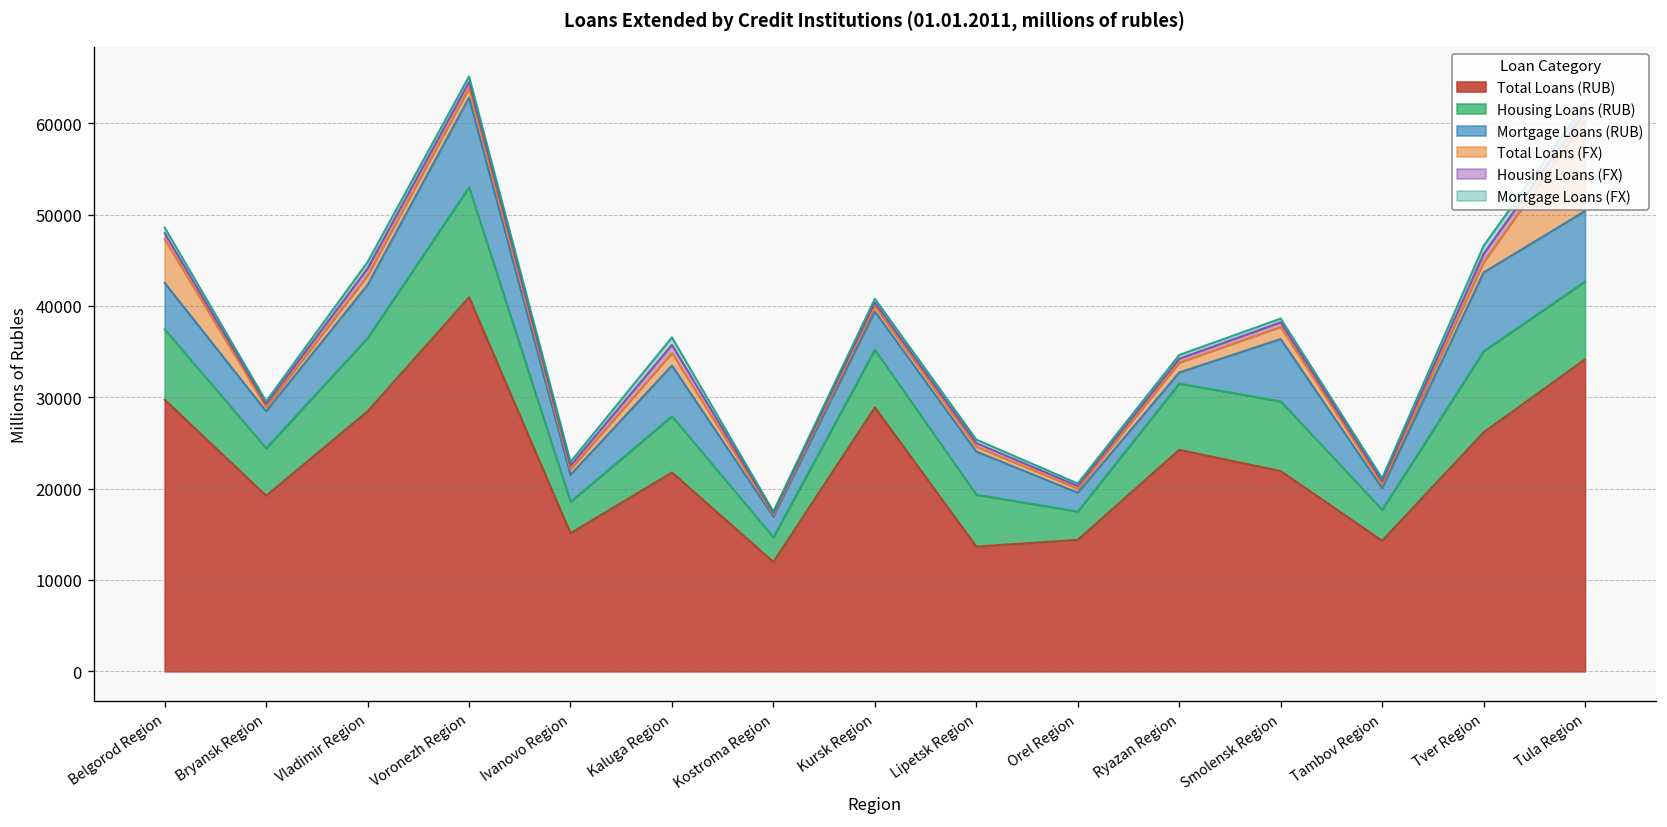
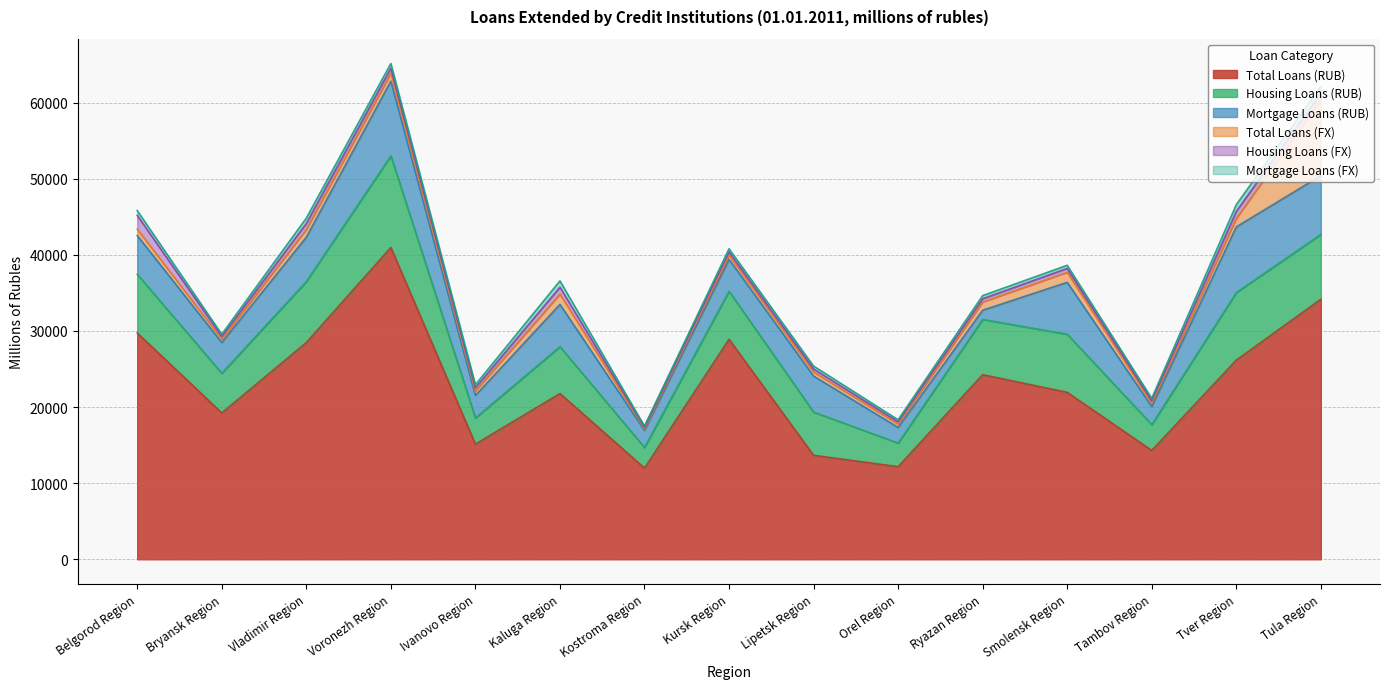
  {
    "Total Loans (RUB)": {
      "Belgorod Region": 30000,
      "Bryansk Region": 19000,
      "Vladimir Region": 28000,
      "Voronezh Region": 41000,
      "Ivanovo Region": 15000,
      "Kaluga Region": 22000,
      "Kostroma Region": 12000,
      "Kursk Region": 29000,
      "Lipetsk Region": 14000,
-     "Orel Region": 14000,
+     "Orel Region": 12000,
      "Ryazan Region": 24000,
      "Smolensk Region": 22000,
      "Tambov Region": 14000,
      "Tver Region": 26000,
      "Tula Region": 34000
    },
    "Mortgage Loans (RUB)": {
      "Belgorod Region": 5000,
      "Bryansk Region": 4000,
      "Vladimir Region": 6000,
      "Voronezh Region": 10000,
      "Ivanovo Region": 3000,
      "Kaluga Region": 6000,
      "Kursk Region": 4000,
      "Lipetsk Region": 5000,
      "Orel Region": 2000,
      "Ryazan Region": 1000,
      "Smolensk Region": 7000,
      "Tambov Region": 2000,
      "Tver Region": 9000
    },
    "Total Loans (FX)": {
-     "Belgorod Region": 5000,
+     "Belgorod Region": 1000,
      "Vladimir Region": 1000,
      "Voronezh Region": 1000,
      "Ivanovo Region": 1000,
      "Kaluga Region": 1000,
      "Kursk Region": 1000,
      "Lipetsk Region": 1000,
      "Ryazan Region": 1000,
      "Smolensk Region": 1000,
      "Tambov Region": 0,
      "Tver Region": 1000
    },
    "Housing Loans (FX)": {
-     "Belgorod Region": 1000,
+     "Belgorod Region": 2000,
      "Vladimir Region": 1000,
      "Voronezh Region": 1000,
      "Ivanovo Region": 0,
      "Kaluga Region": 1000,
      "Kursk Region": 0,
      "Lipetsk Region": 0,
      "Ryazan Region": 0,
      "Smolensk Region": 0,
      "Tver Region": 1000
    }
  }
